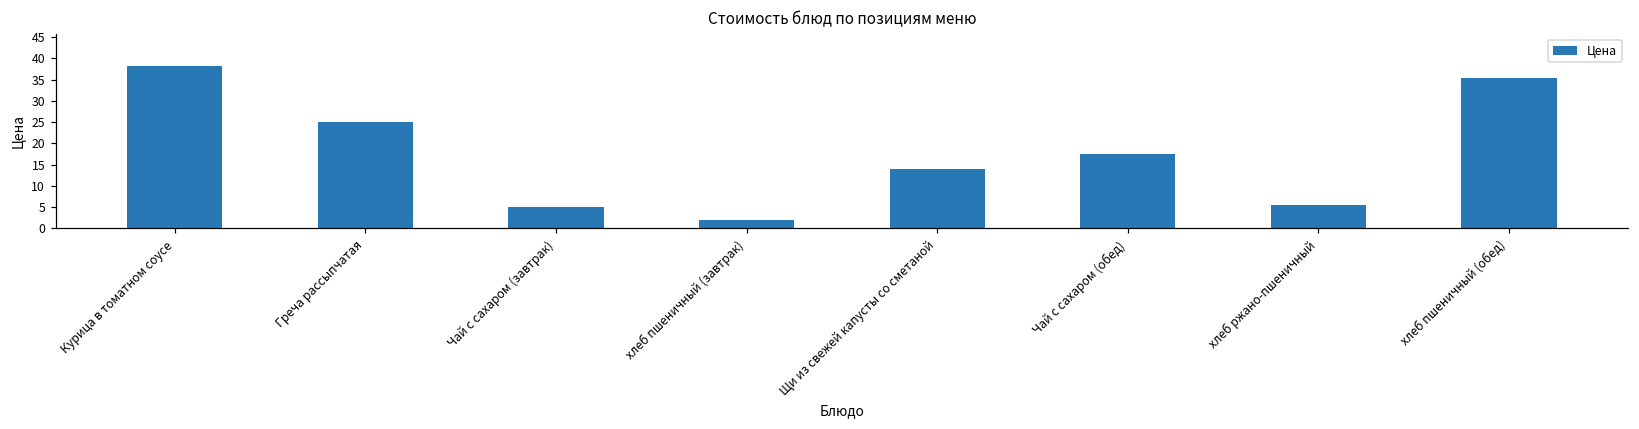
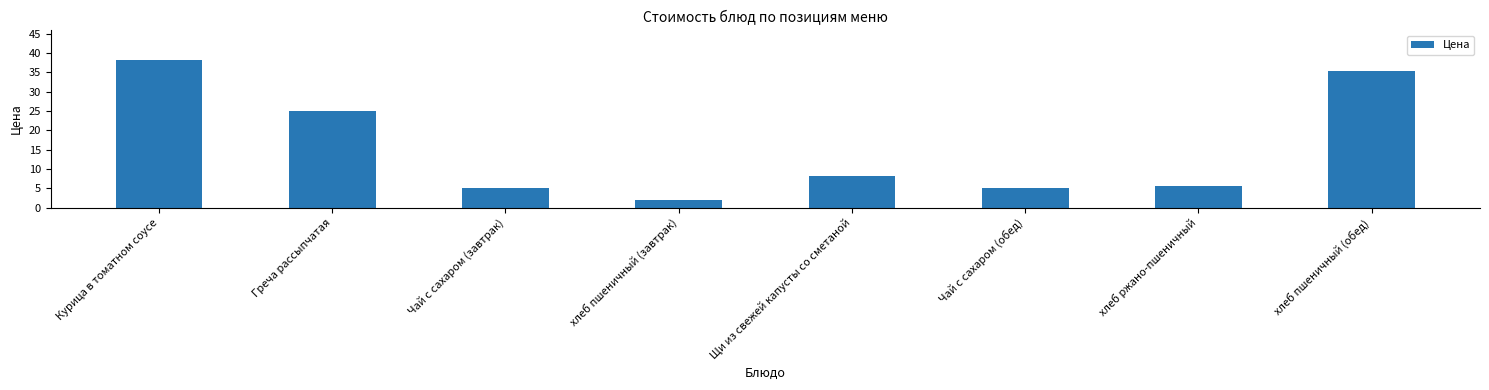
  {
    "Курица в томатном соусе": 38,
    "Греча рассыпчатая": 25,
    "Чай с сахаром (завтрак)": 5,
    "хлеб пшеничный (завтрак)": 2,
-   "Щи из свежей капусты со сметаной": 14,
-   "Чай с сахаром (обед)": 18,
+   "Щи из свежей капусты со сметаной": 8,
+   "Чай с сахаром (обед)": 5,
    "хлеб ржано-пшеничный": 6,
    "хлеб пшеничный (обед)": 36
  }
